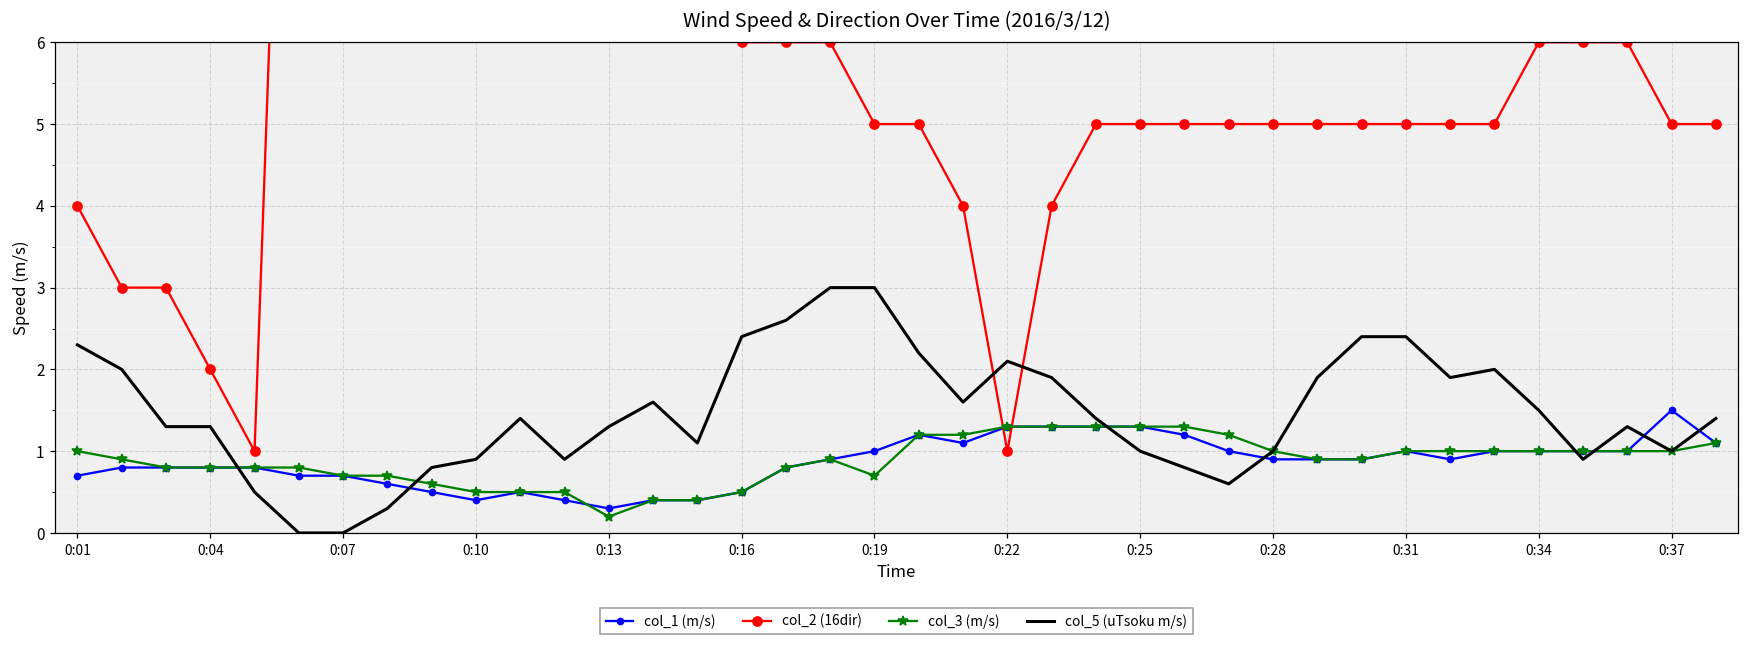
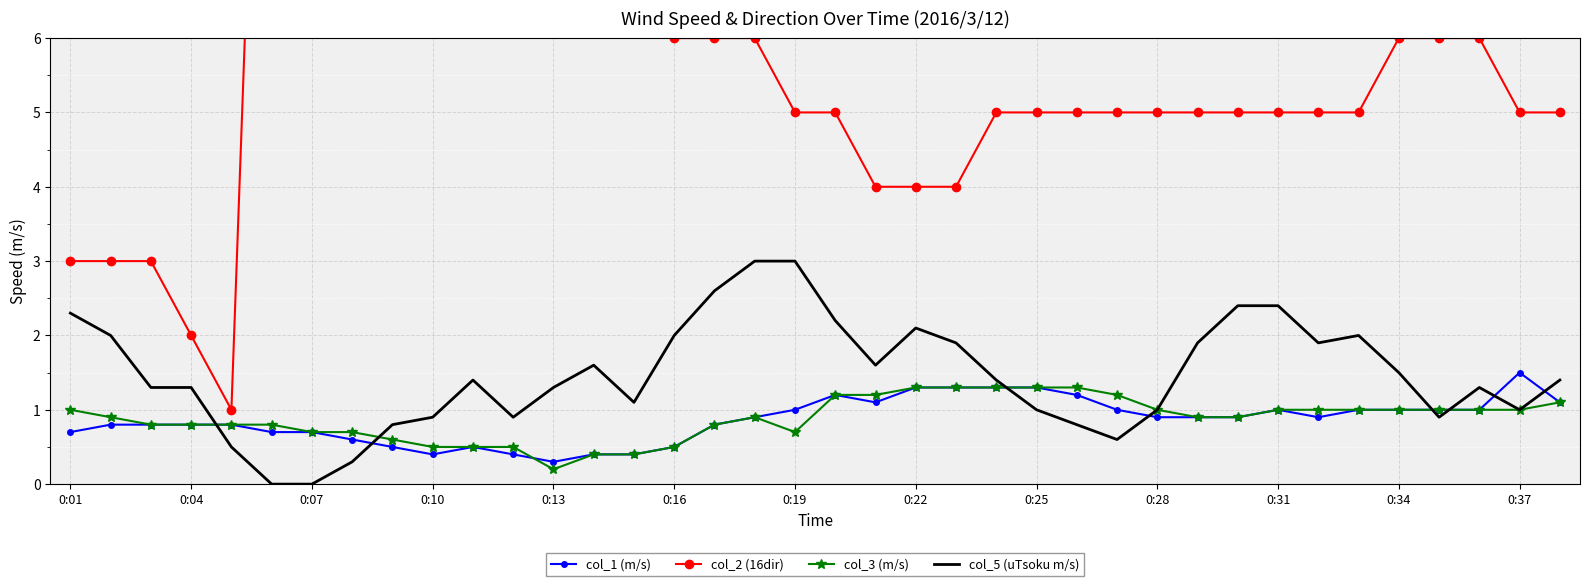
  {
    "col_1 (m/s)": {
      "0:01": 0.7,
      "0:10": 0.4,
      "0:13": 0.3,
      "0:19": 1.0,
      "0:28": 0.9,
      "0:37": 1.5
    },
    "col_2 (16dir)": {
-     "0:01": 4,
+     "0:01": 3,
      "0:04": 2,
      "0:16": 6,
      "0:19": 5,
-     "0:22": 1,
+     "0:22": 4,
      "0:25": 5,
      "0:28": 5,
      "0:31": 5,
      "0:34": 6,
      "0:37": 5
    },
    "col_3 (m/s)": {
      "0:01": 1.0,
      "0:10": 0.5,
      "0:13": 0.2,
      "0:19": 0.7
    },
    "col_5 (uTsoku m/s)": {
      "0:01": 2.3,
      "0:04": 1.3,
      "0:07": 0.0,
      "0:10": 0.9,
      "0:13": 1.3,
-     "0:16": 2.4,
+     "0:16": 2.0,
      "0:19": 3.0,
      "0:22": 2.1,
      "0:25": 1.0,
      "0:31": 2.4,
      "0:34": 1.5
    }
  }
